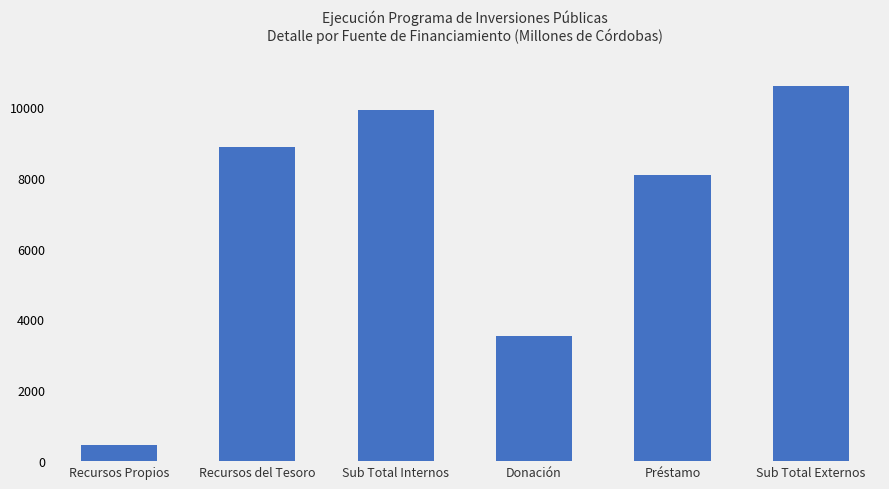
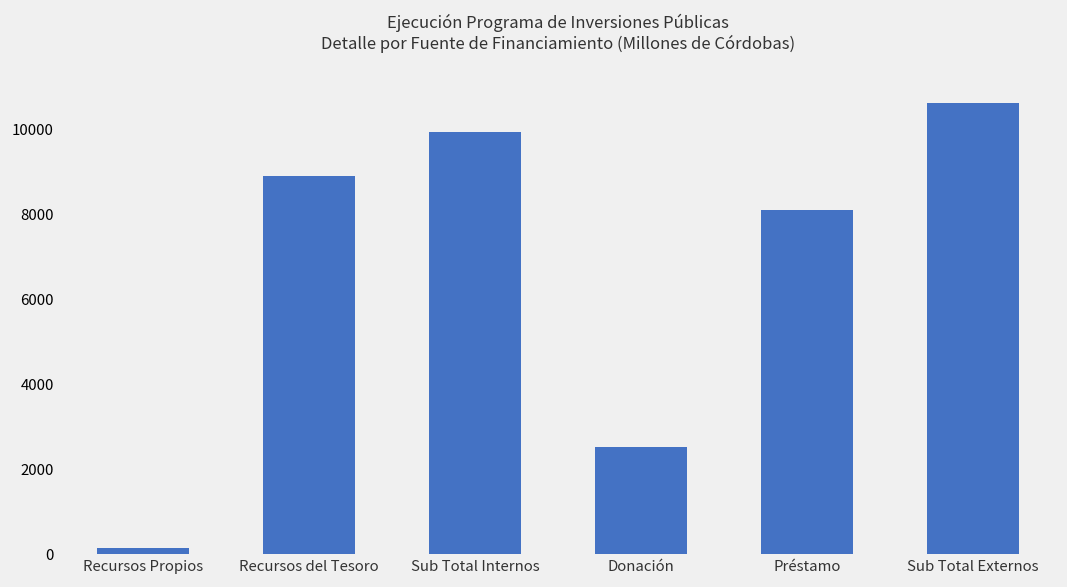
  {
-   "Recursos Propios": 500,
+   "Recursos Propios": 100,
    "Recursos del Tesoro": 8900,
    "Sub Total Internos": 9900,
-   "Donación": 3500,
+   "Donación": 2500,
    "Préstamo": 8100,
    "Sub Total Externos": 10600
  }
